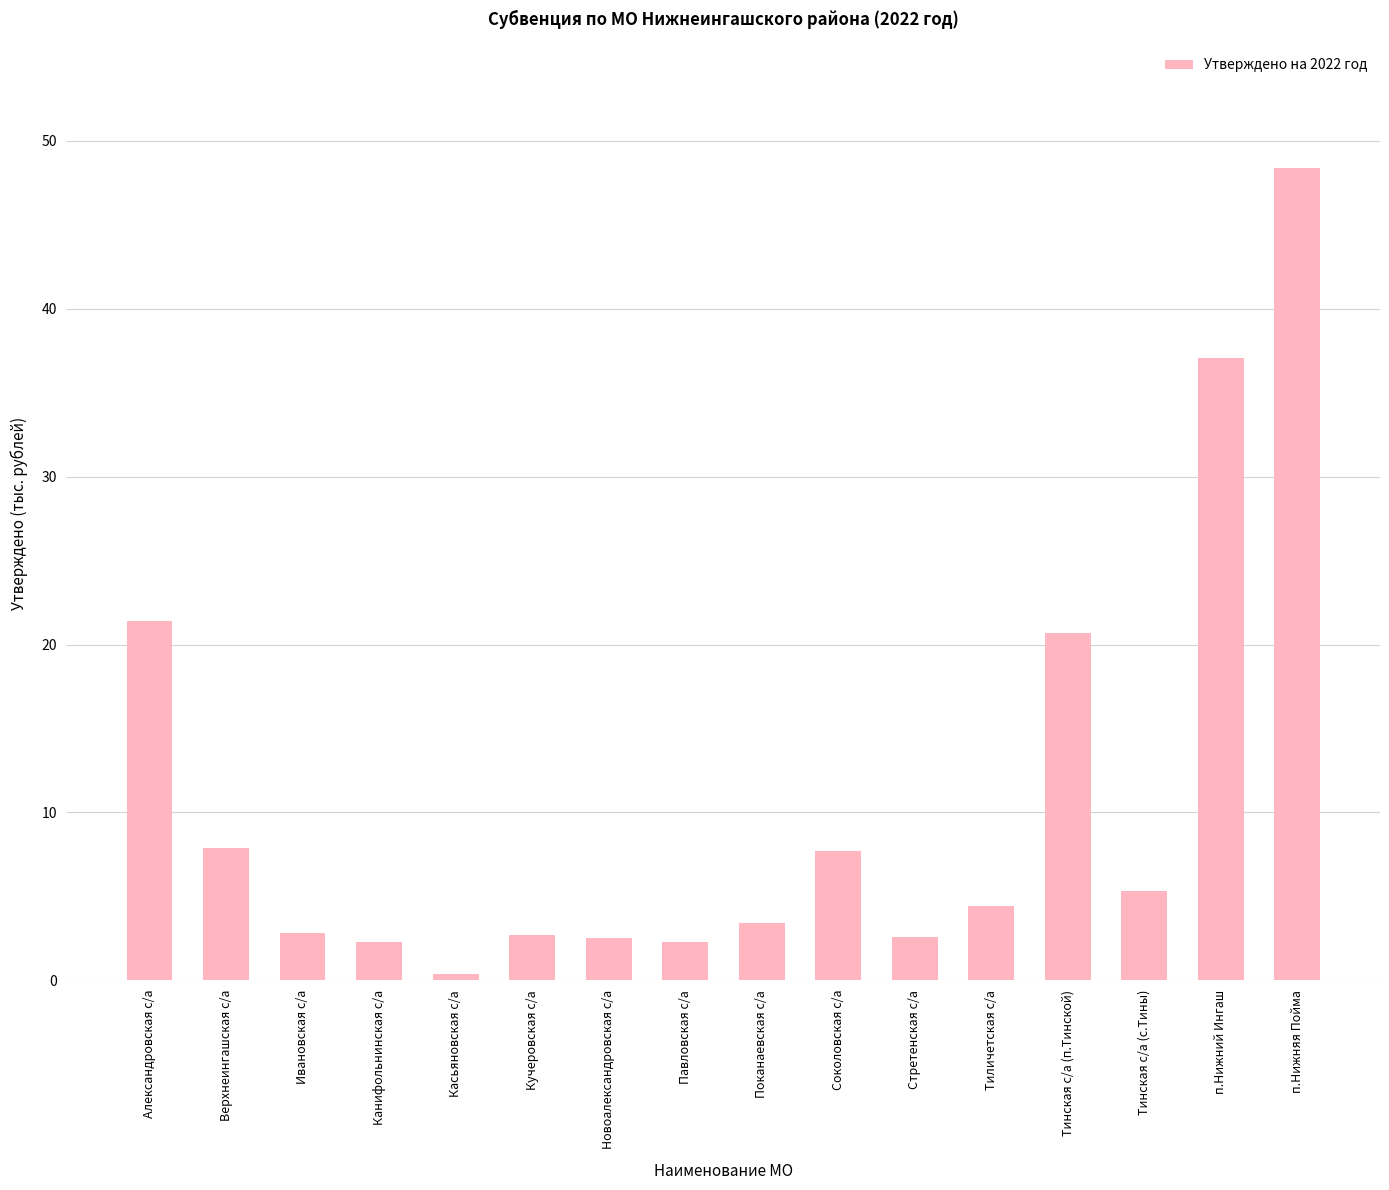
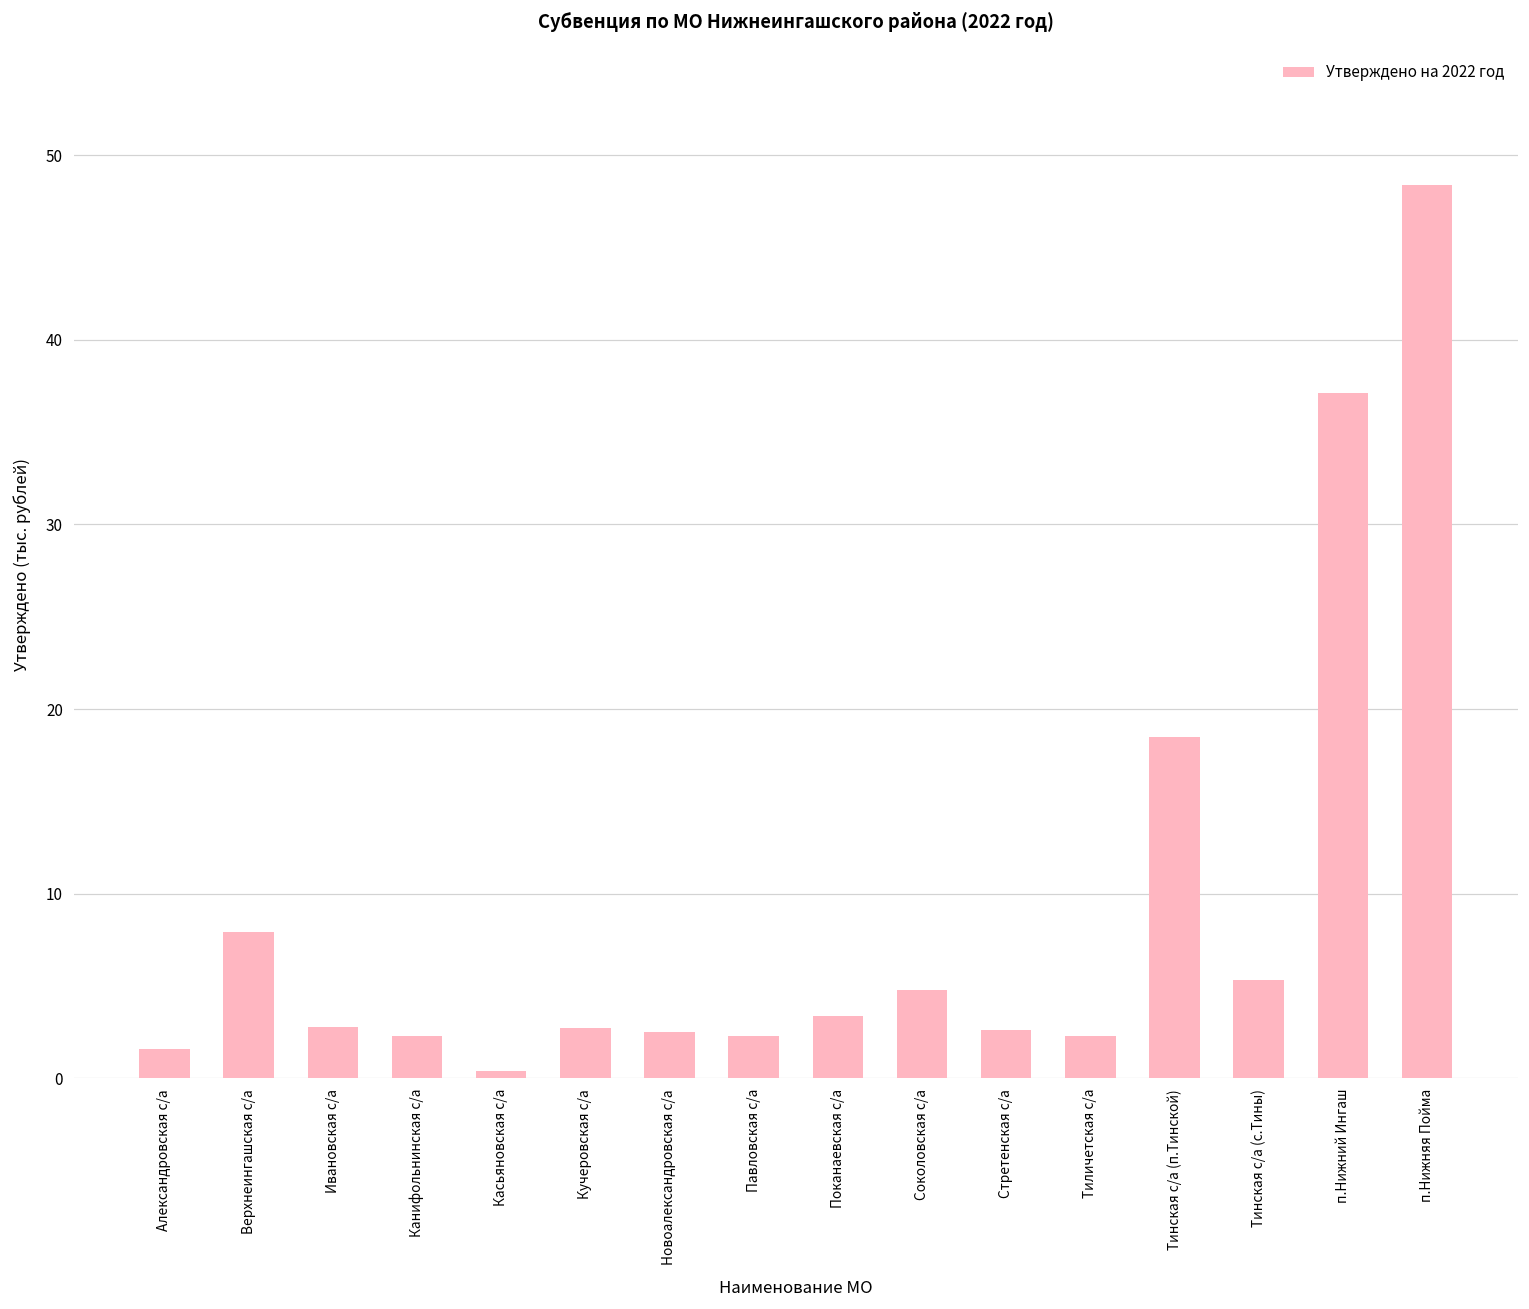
  {
-   "Александровская с/а": 21.4,
+   "Александровская с/а": 1.6,
    "Верхнеингашская с/а": 7.9,
    "Ивановская с/а": 2.8,
    "Канифольнинская с/а": 2.3,
    "Касьяновская с/а": 0.4,
    "Кучеровская с/а": 2.7,
    "Новоалександровская с/а": 2.5,
    "Павловская с/а": 2.3,
    "Поканаевская с/а": 3.4,
-   "Соколовская с/а": 7.7,
+   "Соколовская с/а": 4.8,
    "Стретенская с/а": 2.6,
-   "Тиличетская с/а": 4.4,
-   "Тинская с/а (п.Тинской)": 20.7,
+   "Тиличетская с/а": 2.3,
+   "Тинская с/а (п.Тинской)": 18.5,
    "Тинская с/а (с.Тины)": 5.3,
    "п.Нижний Ингаш": 37.1,
    "п.Нижняя Пойма": 48.4
  }
